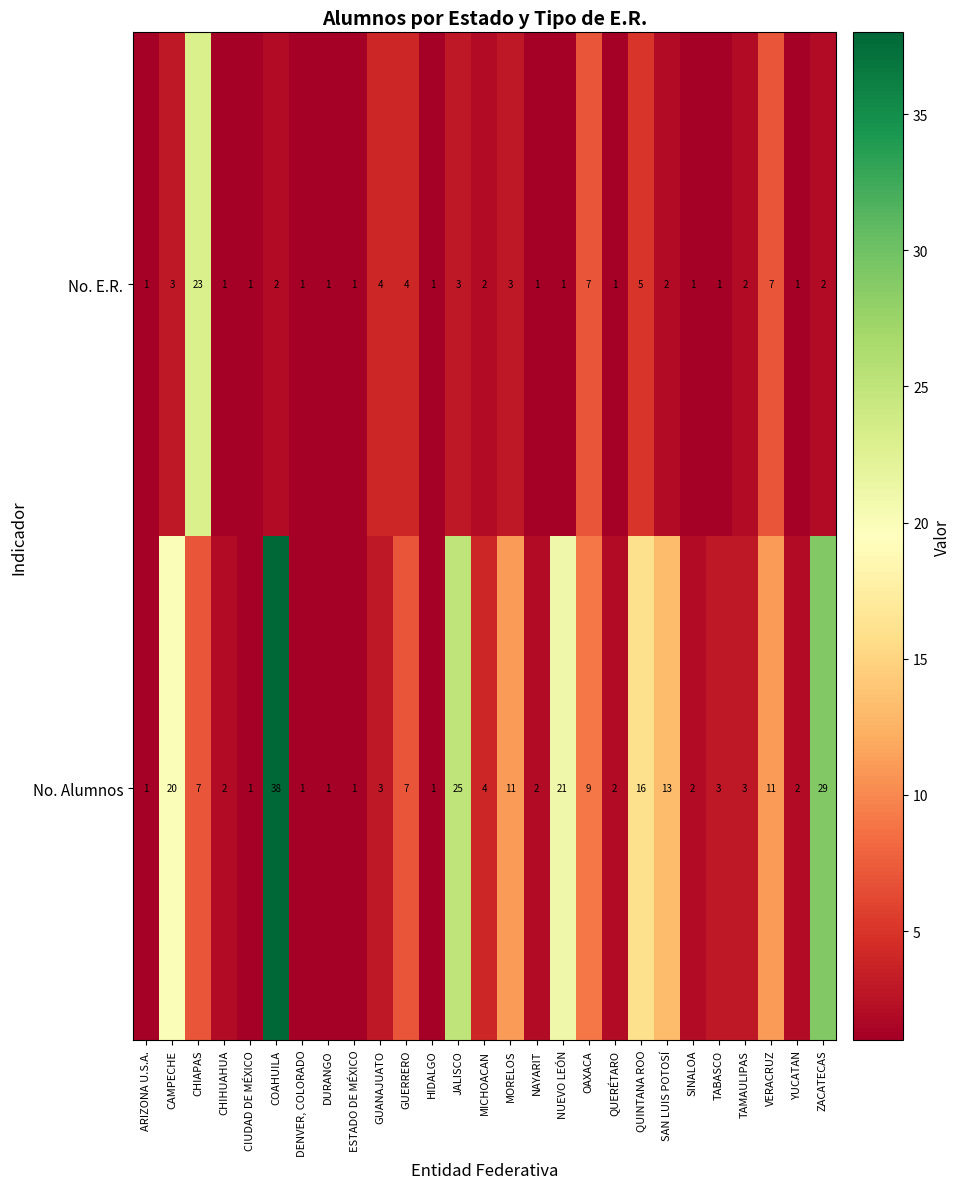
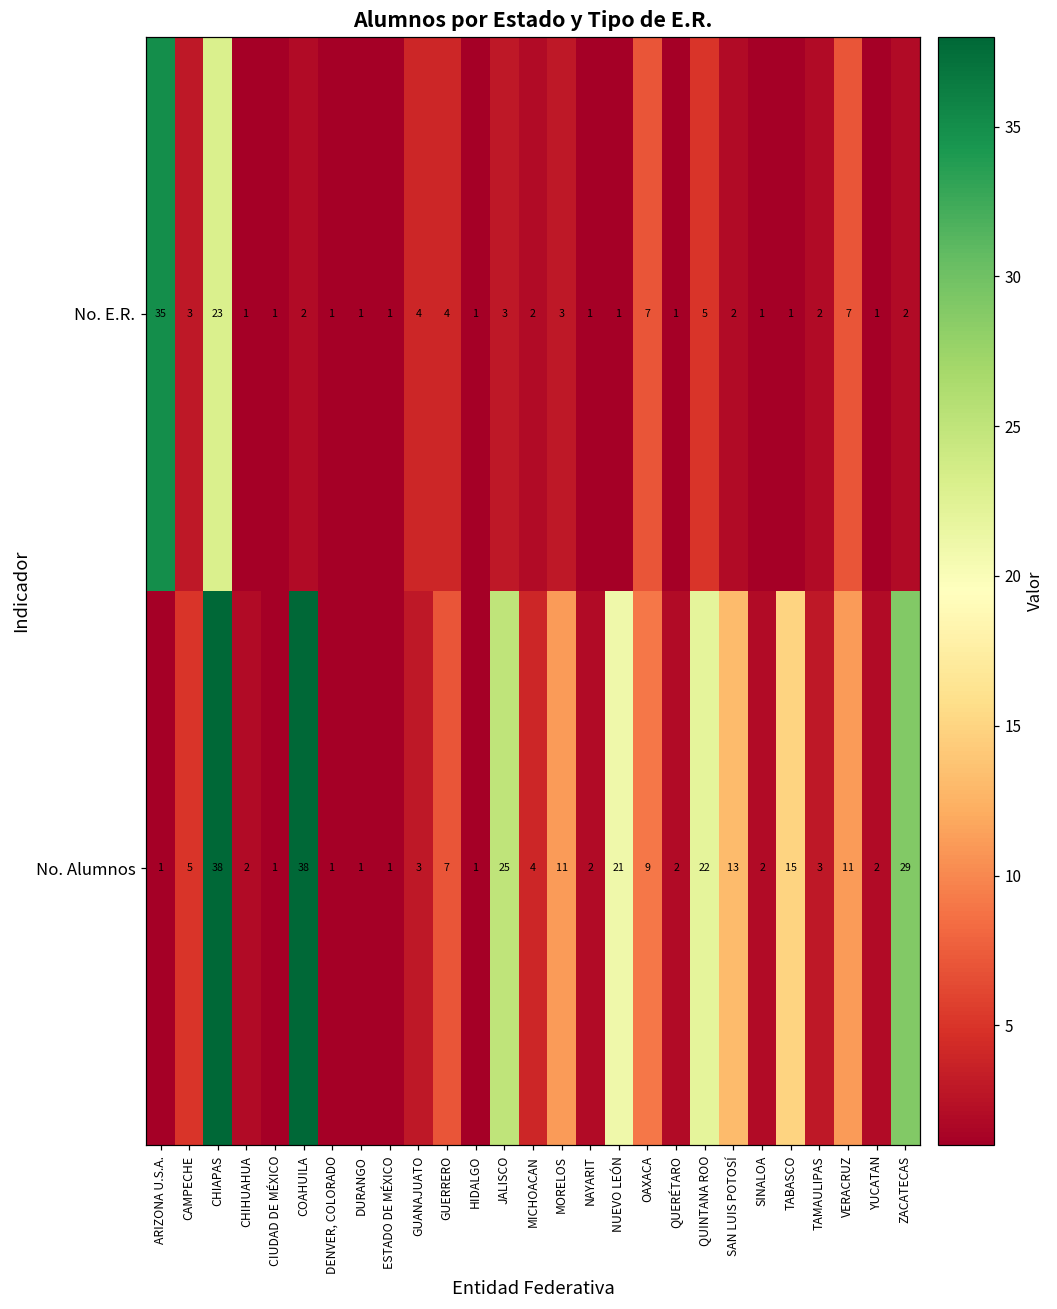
  {
    "No. E.R.": {
-     "ARIZONA U.S.A.": 1,
+     "ARIZONA U.S.A.": 35,
      "CAMPECHE": 3,
      "CHIAPAS": 23,
      "CHIHUAHUA": 1,
      "CIUDAD DE MÉXICO": 1,
      "COAHUILA": 2,
      "DENVER, COLORADO": 1,
      "DURANGO": 1,
      "ESTADO DE MÉXICO": 1,
      "GUANAJUATO": 4,
      "GUERRERO": 4,
      "HIDALGO": 1,
      "JALISCO": 3,
      "MICHOACAN": 2,
      "MORELOS": 3,
      "NAYARIT": 1,
      "NUEVO LEÓN": 1,
      "OAXACA": 7,
      "QUERÉTARO": 1,
      "QUINTANA ROO": 5,
      "SAN LUIS POTOSÍ": 2,
      "SINALOA": 1,
      "TABASCO": 1,
      "TAMAULIPAS": 2,
      "VERACRUZ": 7,
      "YUCATAN": 1,
      "ZACATECAS": 2
    },
    "No. Alumnos": {
      "ARIZONA U.S.A.": 1,
-     "CAMPECHE": 20,
-     "CHIAPAS": 7,
+     "CAMPECHE": 5,
+     "CHIAPAS": 38,
      "CHIHUAHUA": 2,
      "CIUDAD DE MÉXICO": 1,
      "COAHUILA": 38,
      "DENVER, COLORADO": 1,
      "DURANGO": 1,
      "ESTADO DE MÉXICO": 1,
      "GUANAJUATO": 3,
      "GUERRERO": 7,
      "HIDALGO": 1,
      "JALISCO": 25,
      "MICHOACAN": 4,
      "MORELOS": 11,
      "NAYARIT": 2,
      "NUEVO LEÓN": 21,
      "OAXACA": 9,
      "QUERÉTARO": 2,
-     "QUINTANA ROO": 16,
+     "QUINTANA ROO": 22,
      "SAN LUIS POTOSÍ": 13,
      "SINALOA": 2,
-     "TABASCO": 3,
+     "TABASCO": 15,
      "TAMAULIPAS": 3,
      "VERACRUZ": 11,
      "YUCATAN": 2,
      "ZACATECAS": 29
    }
  }
